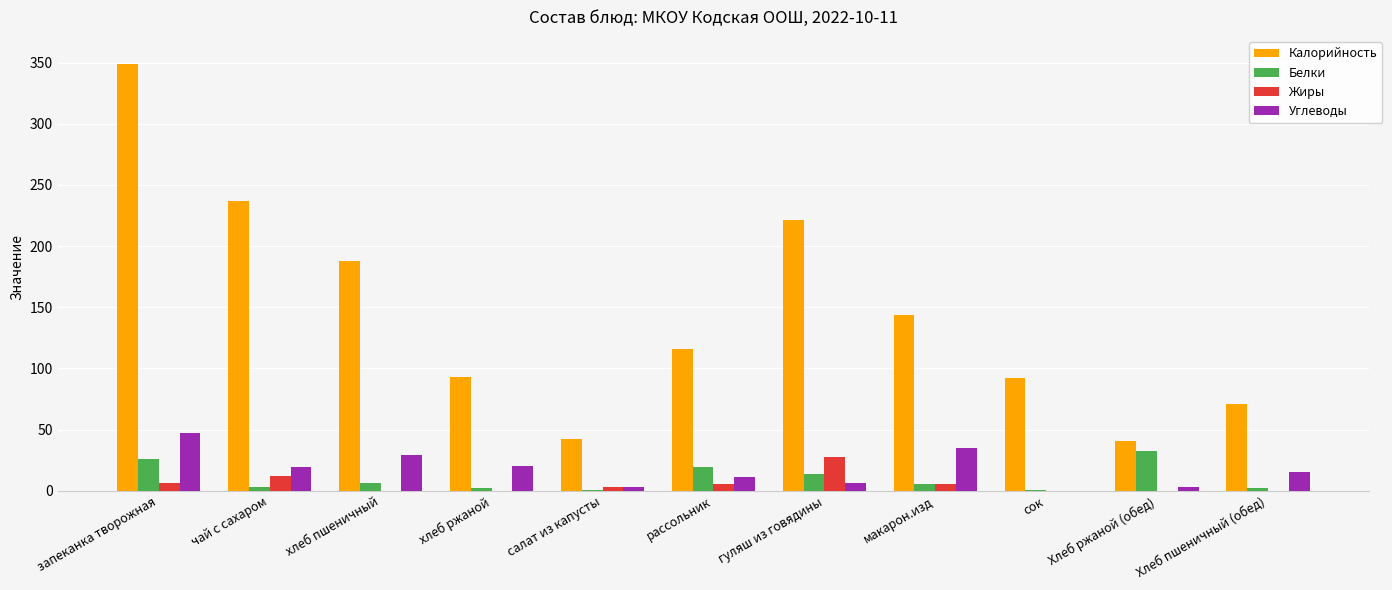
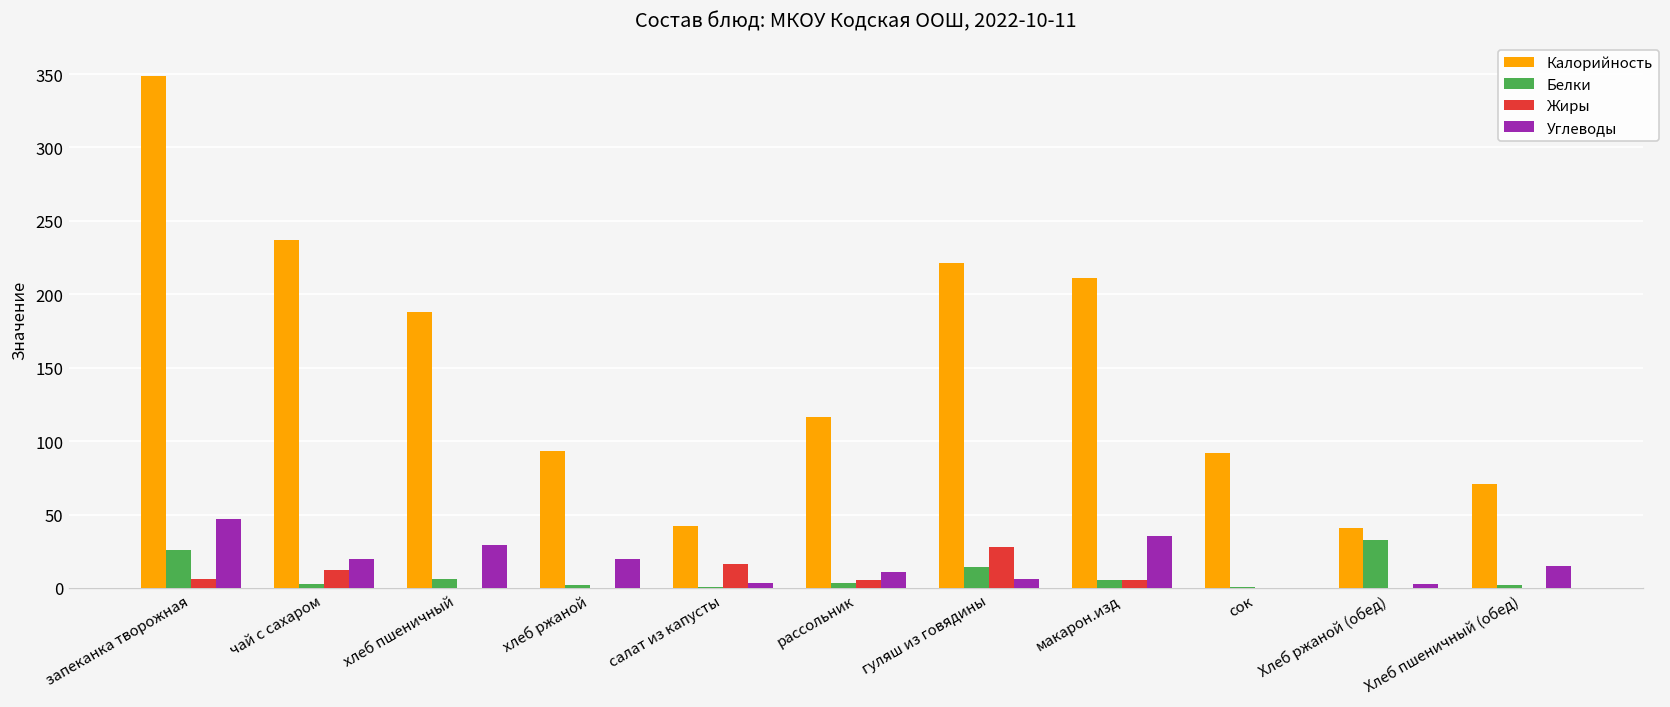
  {
    "Калорийность": {
      "запеканка творожная": 349,
      "чай с сахаром": 237,
      "хлеб пшеничный": 188,
      "хлеб ржаной": 93,
      "салат из капусты": 42,
      "рассольник": 116,
      "гуляш из говядины": 221,
-     "макарон.изд": 144,
+     "макарон.изд": 211,
      "сок": 92,
      "Хлеб ржаной (обед)": 41,
      "Хлеб пшеничный (обед)": 71
    },
    "Белки": {
      "запеканка творожная": 26,
      "чай с сахаром": 3,
      "хлеб пшеничный": 6,
-     "рассольник": 19,
+     "рассольник": 3,
      "гуляш из говядины": 14,
      "макарон.изд": 6,
      "Хлеб ржаной (обед)": 33,
      "Хлеб пшеничный (обед)": 2
    },
    "Жиры": {
      "запеканка творожная": 6,
      "чай с сахаром": 12,
      "хлеб ржаной": 0,
-     "салат из капусты": 3,
+     "салат из капусты": 16,
      "рассольник": 5,
      "гуляш из говядины": 28,
      "макарон.изд": 5
    },
    "Углеводы": {
      "запеканка творожная": 47,
      "чай с сахаром": 20,
      "хлеб пшеничный": 29,
      "хлеб ржаной": 20,
      "салат из капусты": 3,
      "рассольник": 11,
      "гуляш из говядины": 6,
      "макарон.изд": 35,
      "Хлеб ржаной (обед)": 3,
      "Хлеб пшеничный (обед)": 15
    }
  }
